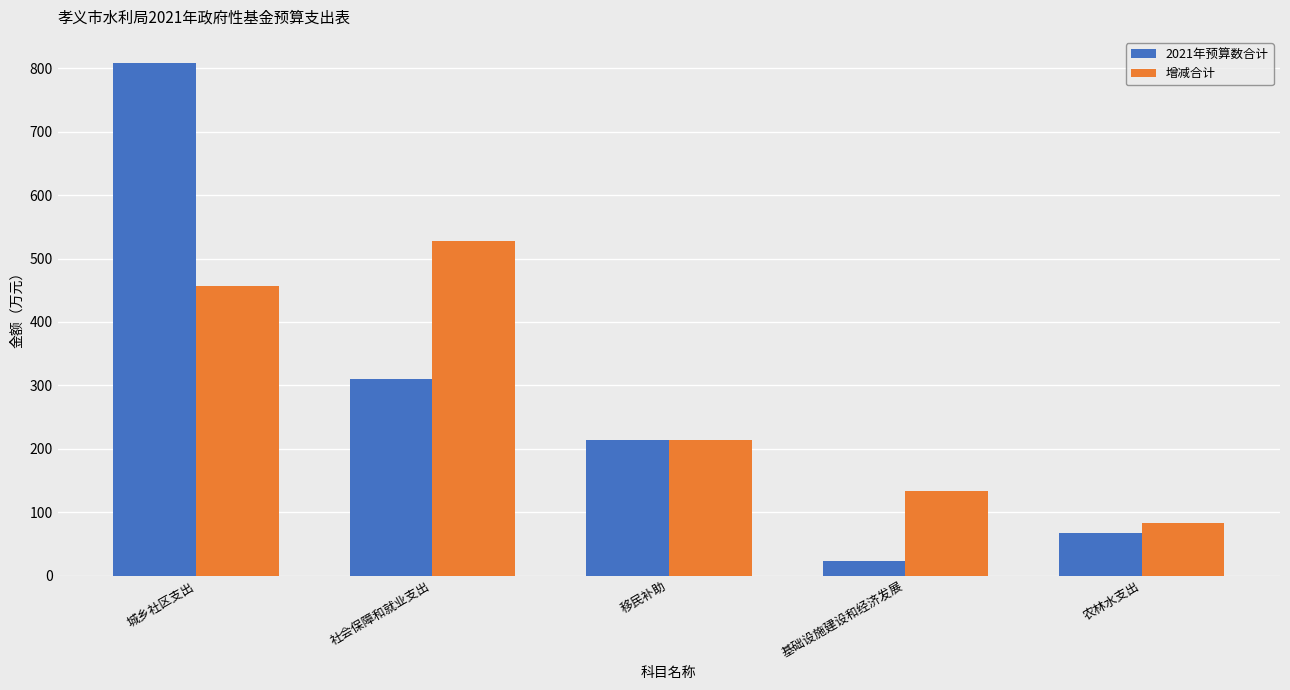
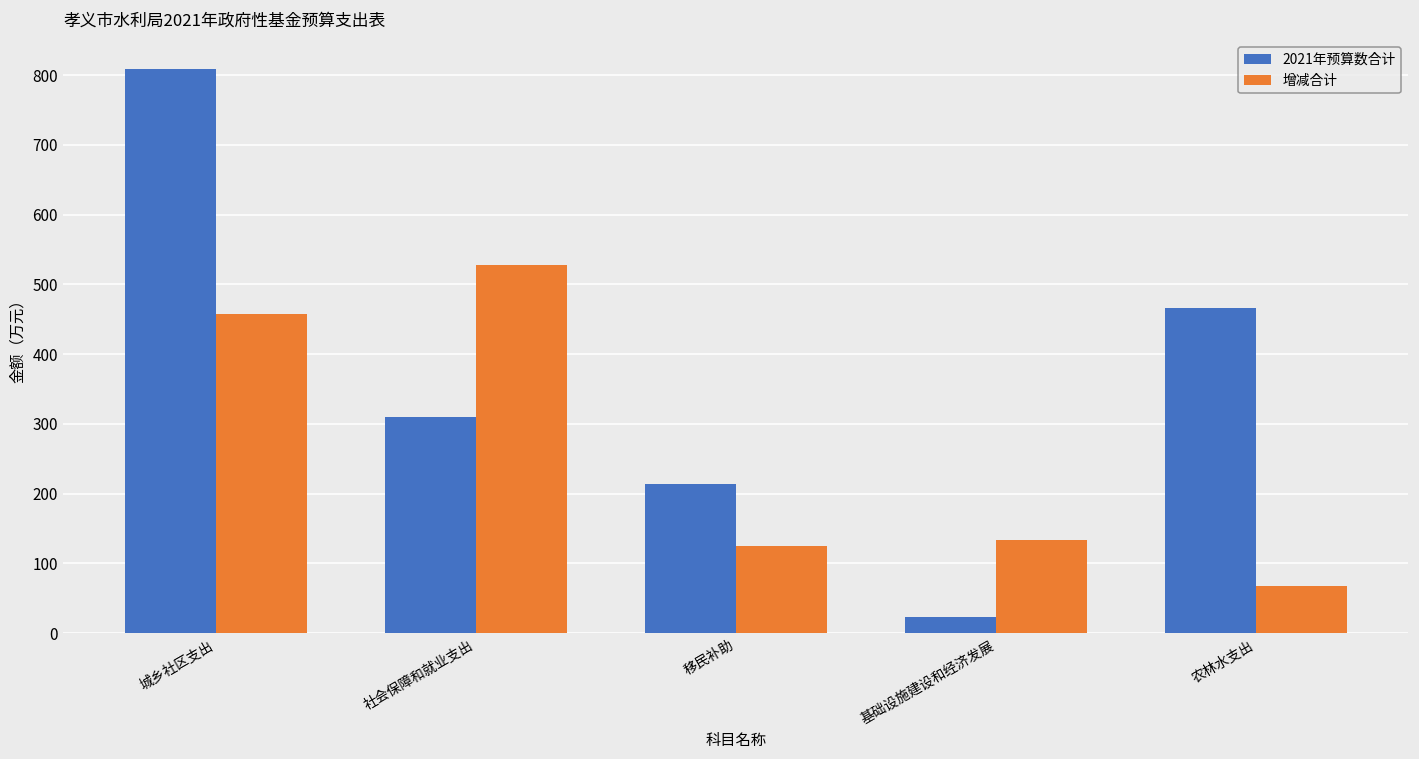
  {
    "2021年预算数合计": {
      "城乡社区支出": 810,
      "社会保障和就业支出": 310,
      "移民补助": 210,
      "基础设施建设和经济发展": 20,
-     "农林水支出": 70
+     "农林水支出": 470
    },
    "增减合计": {
      "城乡社区支出": 460,
      "社会保障和就业支出": 530,
-     "移民补助": 210,
+     "移民补助": 120,
      "基础设施建设和经济发展": 130,
-     "农林水支出": 80
+     "农林水支出": 70
    }
  }
